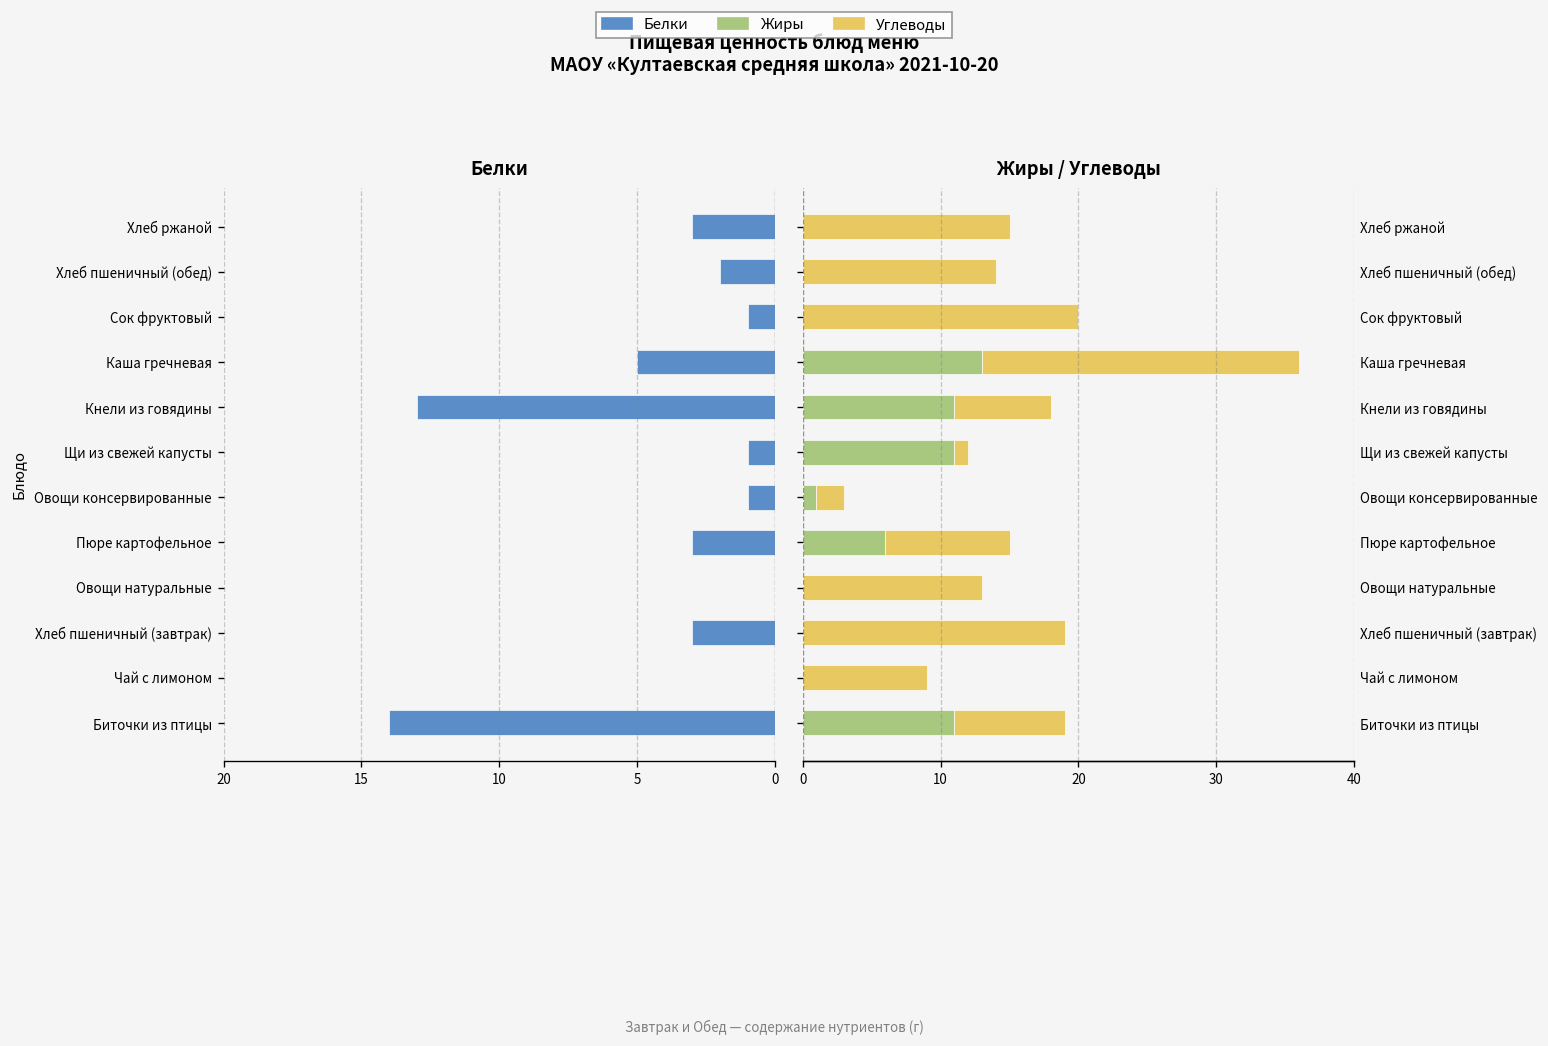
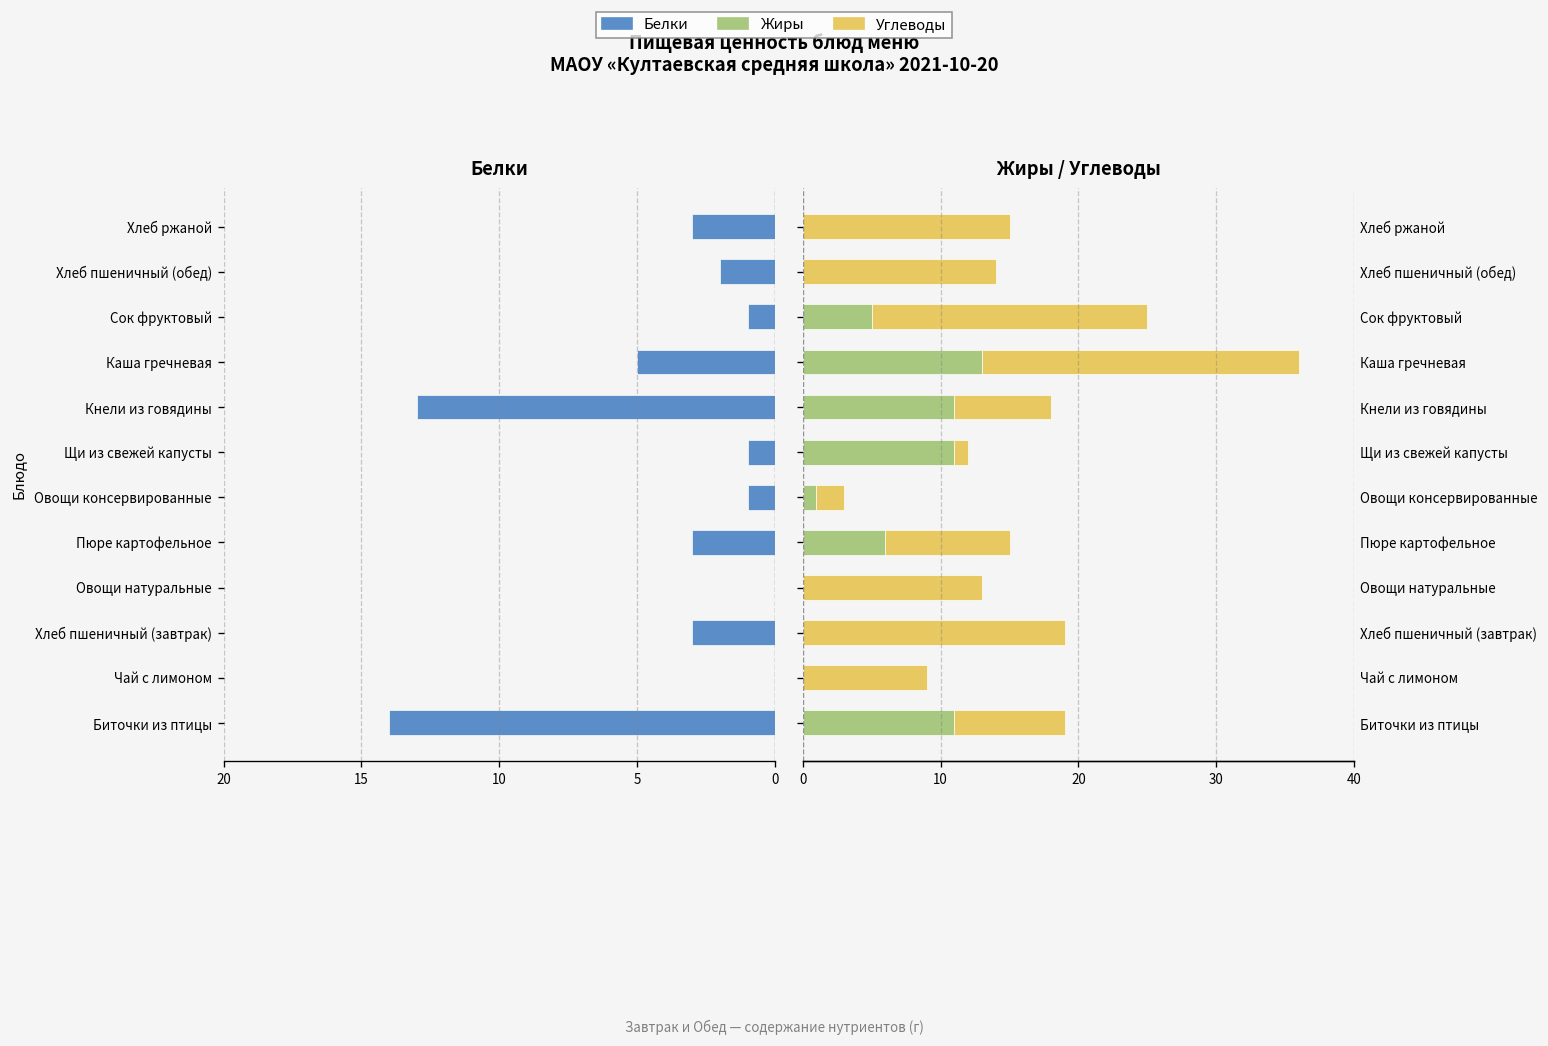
  {
    "Жиры / Углеводы": {
      "Жиры": {
        "Хлеб ржаной": 0,
        "Хлеб пшеничный (обед)": 0,
-       "Сок фруктовый": 0,
+       "Сок фруктовый": 5,
        "Каша гречневая": 13,
        "Кнели из говядины": 11,
        "Щи из свежей капусты": 11,
        "Овощи консервированные": 1,
        "Пюре картофельное": 6,
        "Овощи натуральные": 0,
        "Хлеб пшеничный (завтрак)": 0,
        "Чай с лимоном": 0,
        "Биточки из птицы": 11
      },
      "Углеводы": {
        "Хлеб ржаной": 15,
        "Хлеб пшеничный (обед)": 14,
        "Сок фруктовый": 20,
        "Каша гречневая": 23,
        "Кнели из говядины": 7,
        "Щи из свежей капусты": 1,
        "Овощи консервированные": 2,
        "Пюре картофельное": 9,
        "Овощи натуральные": 13,
        "Хлеб пшеничный (завтрак)": 19,
        "Чай с лимоном": 9,
        "Биточки из птицы": 8
      }
    }
  }
